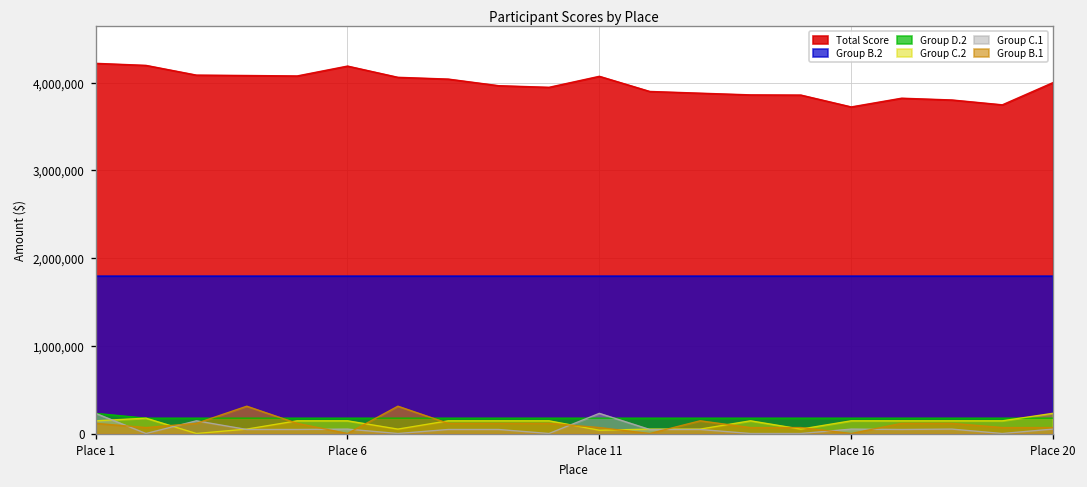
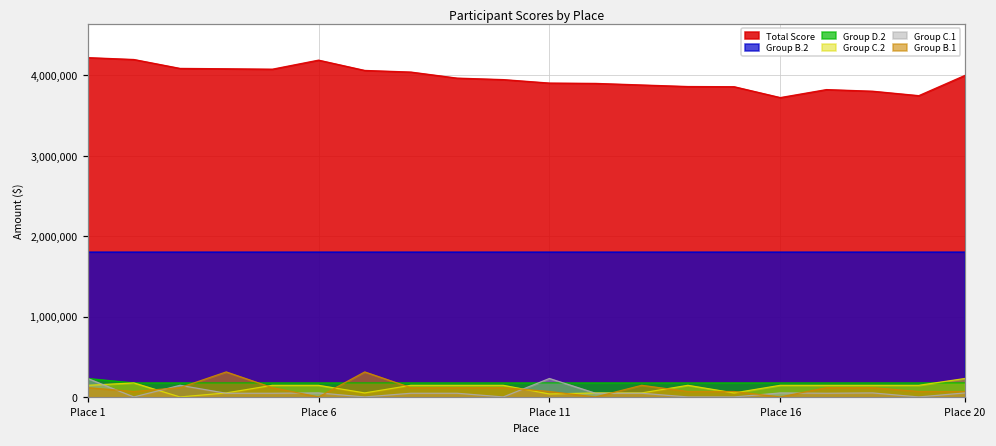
  {
    "Total Score": {
      "Place 1": "4,200,000",
      "Place 6": "4,200,000",
-     "Place 11": "4,100,000",
+     "Place 11": "3,900,000",
      "Place 16": "3,700,000",
      "Place 20": "4,000,000"
    },
    "Group B.2": {
      "Place 1": "1,800,000",
      "Place 6": "1,800,000",
      "Place 11": "1,800,000",
      "Place 16": "1,800,000",
      "Place 20": "1,800,000"
    },
    "Group D.2": {
      "Place 11": "200,000",
      "Place 20": "200,000"
    },
    "Group C.2": {
      "Place 20": "200,000"
    },
    "Group C.1": {
      "Place 6": "100,000",
      "Place 11": "200,000",
      "Place 16": "100,000"
    },
    "Group B.1": {
      "Place 6": "0",
      "Place 16": "0"
    }
  }
